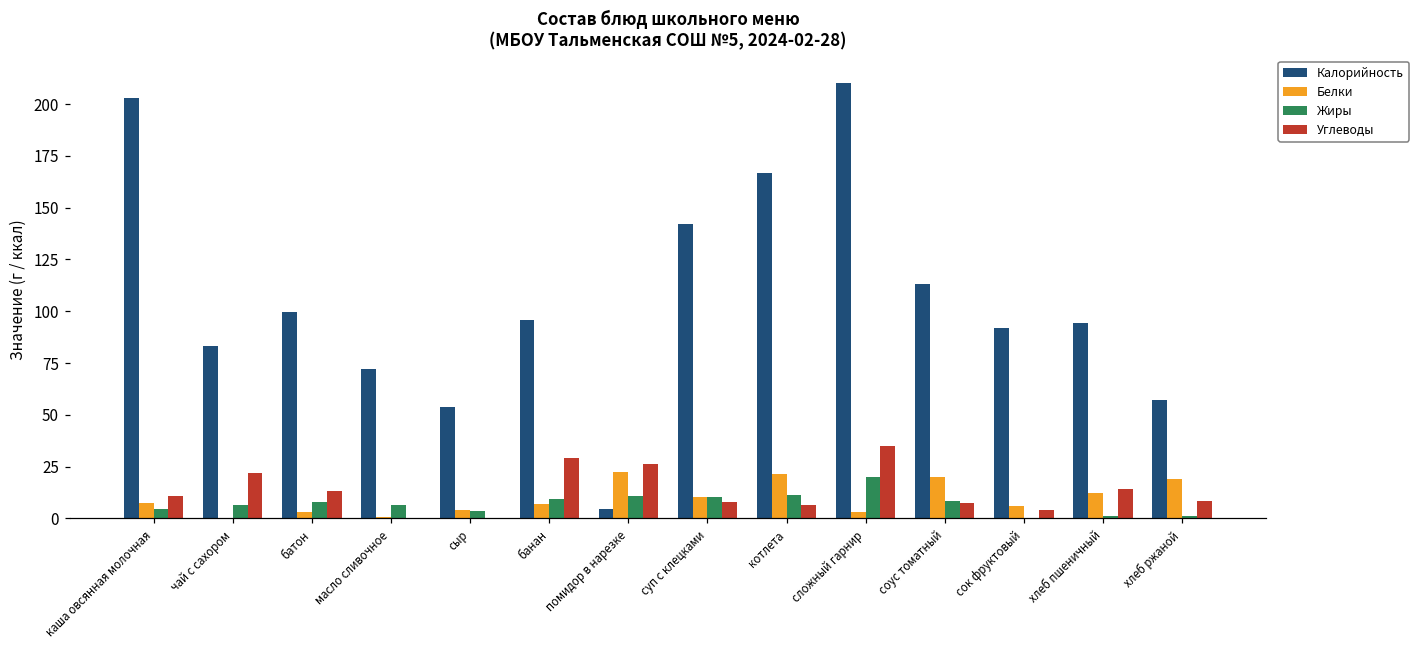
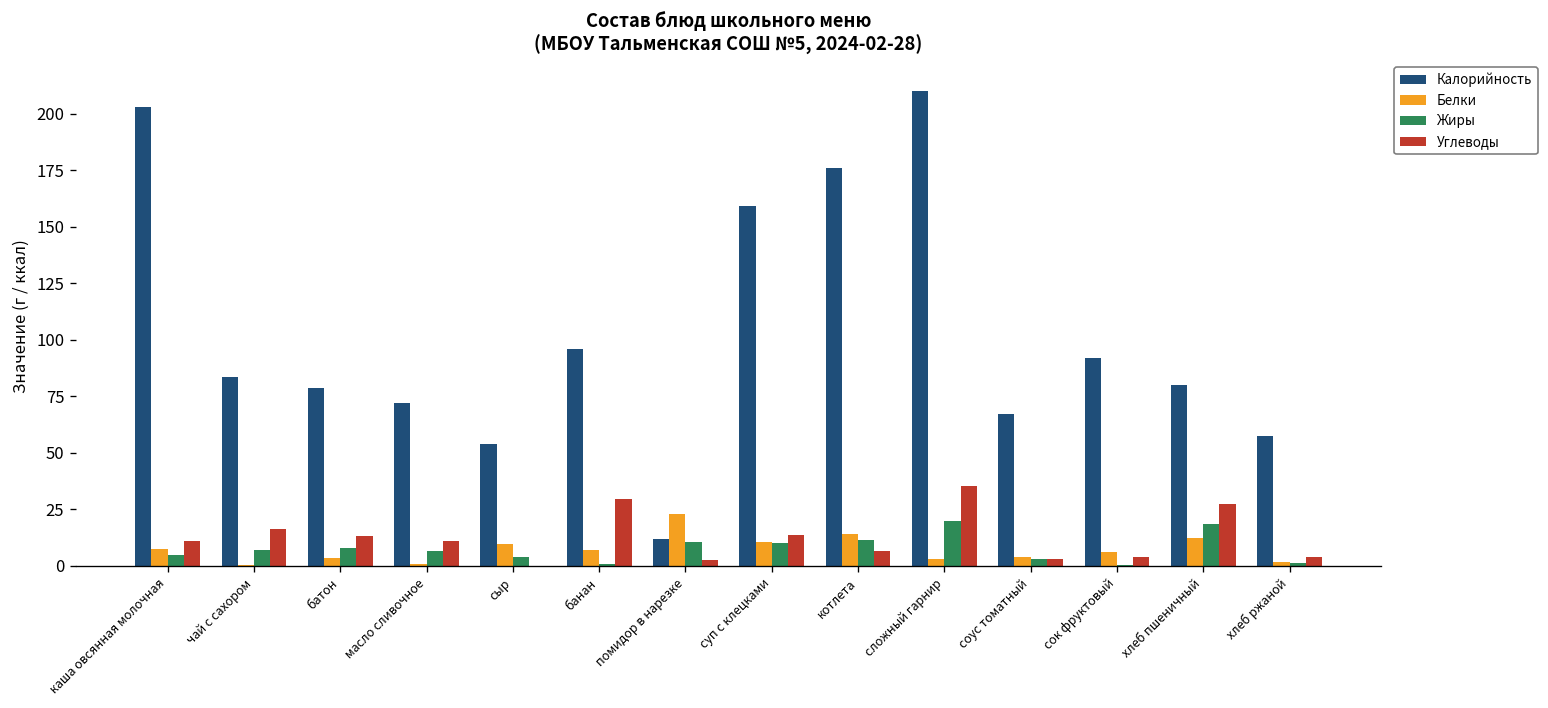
  {
    "Калорийность": {
      "каша овсянная молочная": 203,
      "чай с сахором": 83,
-     "батон": 100,
+     "батон": 79,
      "масло сливочное": 72,
      "сыр": 54,
      "банан": 96,
-     "помидор в нарезке": 5,
-     "суп с клецками": 142,
-     "котлета": 167,
+     "помидор в нарезке": 12,
+     "суп с клецками": 159,
+     "котлета": 176,
      "сложный гарнир": 210,
-     "соус томатный": 113,
+     "соус томатный": 67,
      "сок фруктовый": 92,
-     "хлеб пшеничный": 94,
+     "хлеб пшеничный": 80,
      "хлеб ржаной": 57
    },
    "Белки": {
      "каша овсянная молочная": 7,
      "батон": 3,
-     "сыр": 4,
+     "сыр": 10,
      "банан": 7,
      "помидор в нарезке": 23,
      "суп с клецками": 10,
-     "котлета": 22,
+     "котлета": 14,
      "сложный гарнир": 3,
-     "соус томатный": 20,
+     "соус томатный": 4,
      "сок фруктовый": 6,
      "хлеб пшеничный": 12,
-     "хлеб ржаной": 19
+     "хлеб ржаной": 2
    },
    "Жиры": {
      "каша овсянная молочная": 5,
      "чай с сахором": 7,
      "батон": 8,
      "масло сливочное": 7,
      "сыр": 4,
-     "банан": 10,
+     "банан": 1,
      "помидор в нарезке": 11,
      "суп с клецками": 10,
      "котлета": 11,
      "сложный гарнир": 20,
-     "соус томатный": 9,
-     "хлеб пшеничный": 1
+     "соус томатный": 3,
+     "хлеб пшеничный": 18
    },
    "Углеводы": {
      "каша овсянная молочная": 11,
-     "чай с сахором": 22,
+     "чай с сахором": 16,
      "батон": 13,
-     "масло сливочное": 0,
+     "масло сливочное": 11,
      "сыр": 0,
      "банан": 29,
-     "помидор в нарезке": 27,
-     "суп с клецками": 8,
+     "помидор в нарезке": 3,
+     "суп с клецками": 13,
      "котлета": 7,
      "сложный гарнир": 35,
-     "соус томатный": 7,
+     "соус томатный": 3,
      "сок фруктовый": 4,
-     "хлеб пшеничный": 14,
-     "хлеб ржаной": 9
+     "хлеб пшеничный": 27,
+     "хлеб ржаной": 4
    }
  }
